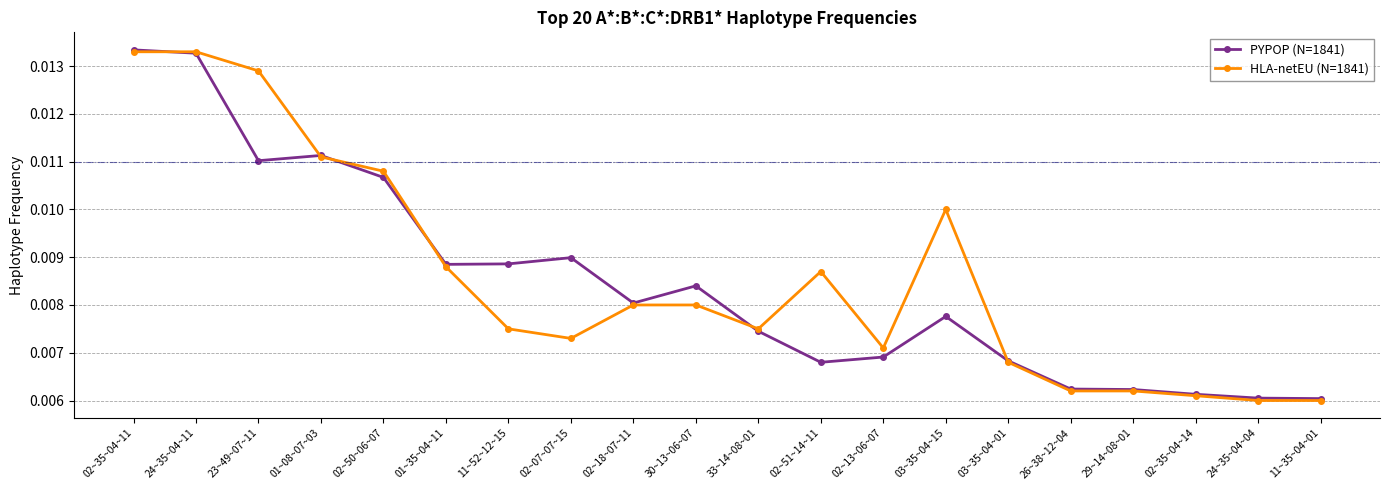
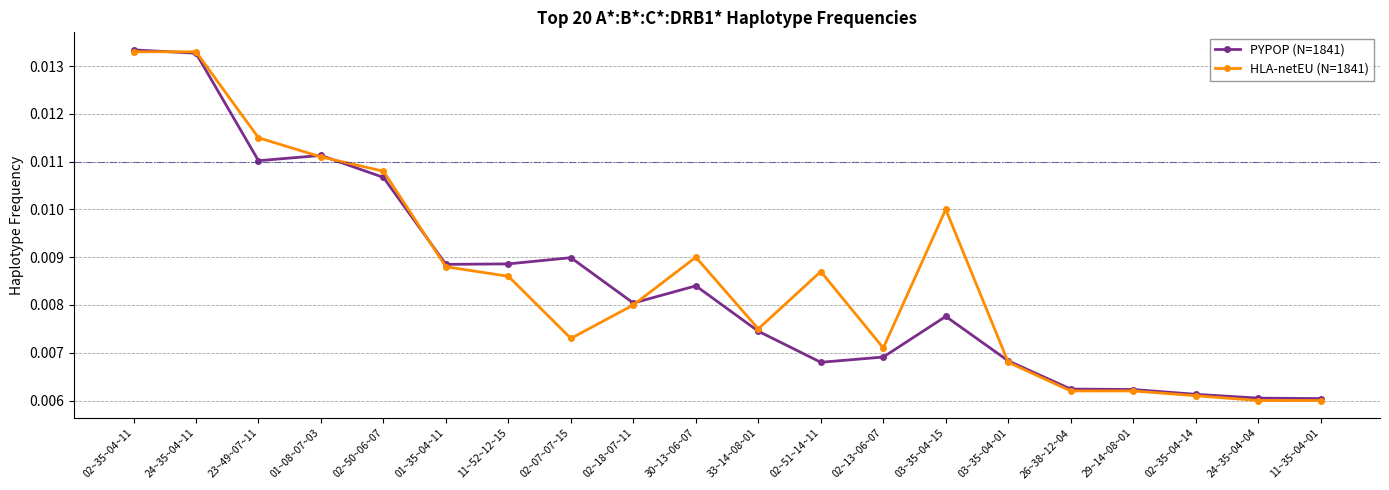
  {
    "PYPOP (N=1841)": {
      "23~49~07~11": 0.0110,
      "02~50~06~07": 0.0107,
      "11~52~12~15": 0.0089,
      "02~07~07~15": 0.0090,
      "30~13~06~07": 0.0084,
      "02~51~14~11": 0.0068,
      "02~13~06~07": 0.0069,
      "03~35~04~15": 0.0078
    },
    "HLA-netEU (N=1841)": {
-     "23~49~07~11": 0.0129,
+     "23~49~07~11": 0.0115,
      "02~50~06~07": 0.0108,
-     "11~52~12~15": 0.0075,
+     "11~52~12~15": 0.0086,
      "02~07~07~15": 0.0073,
-     "30~13~06~07": 0.008,
+     "30~13~06~07": 0.009,
      "02~51~14~11": 0.0087,
      "02~13~06~07": 0.0071,
      "03~35~04~15": 0.0100
    }
  }
